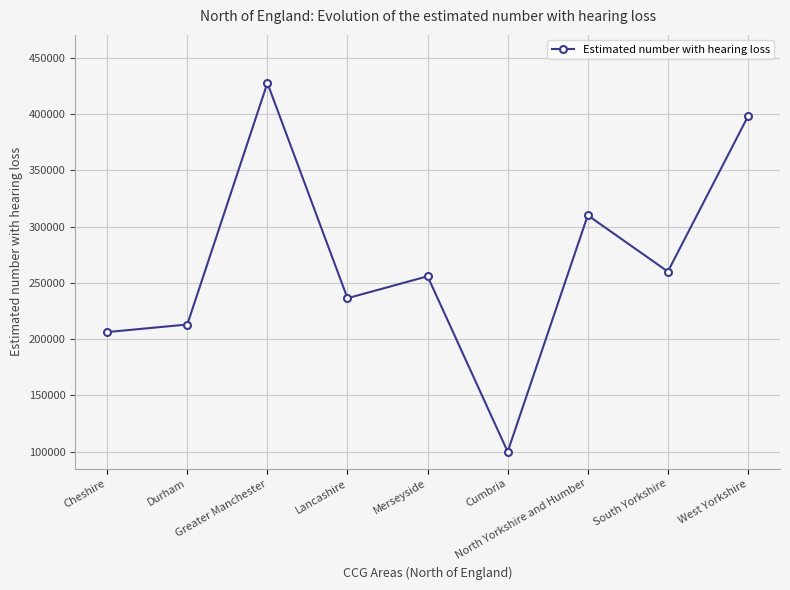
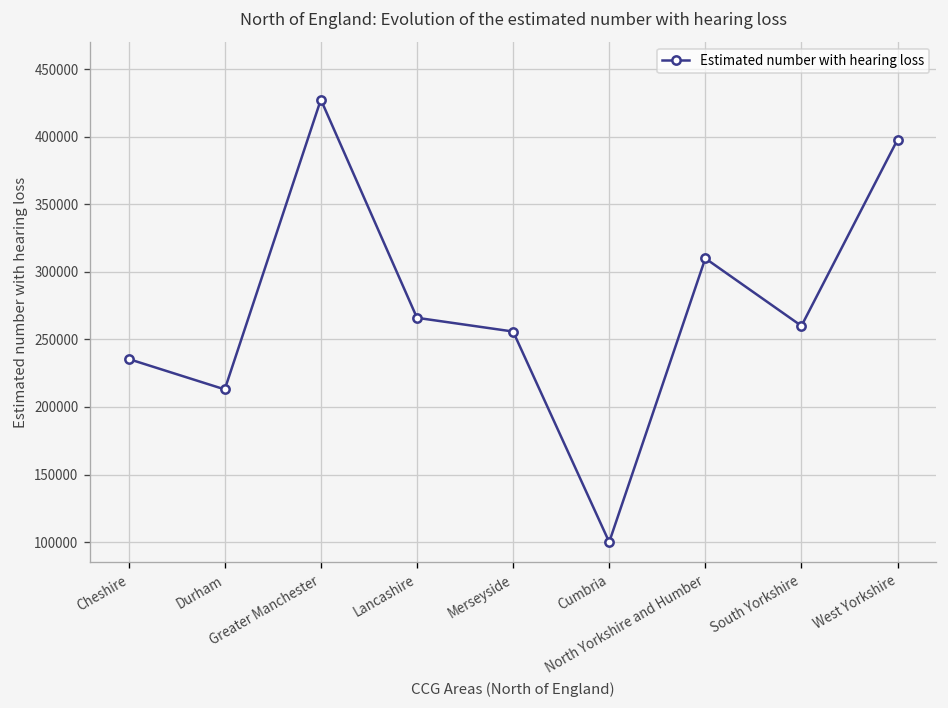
  {
-   "Cheshire": 206000,
+   "Cheshire": 236000,
    "Durham": 213000,
    "Greater Manchester": 428000,
-   "Lancashire": 236000,
+   "Lancashire": 266000,
    "Merseyside": 256000,
    "Cumbria": 100000,
    "North Yorkshire and Humber": 310000,
    "South Yorkshire": 260000,
    "West Yorkshire": 398000
  }
